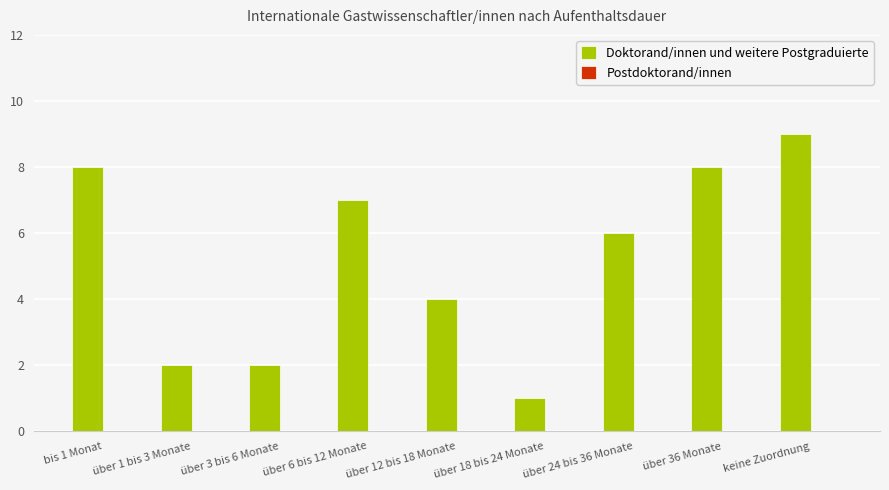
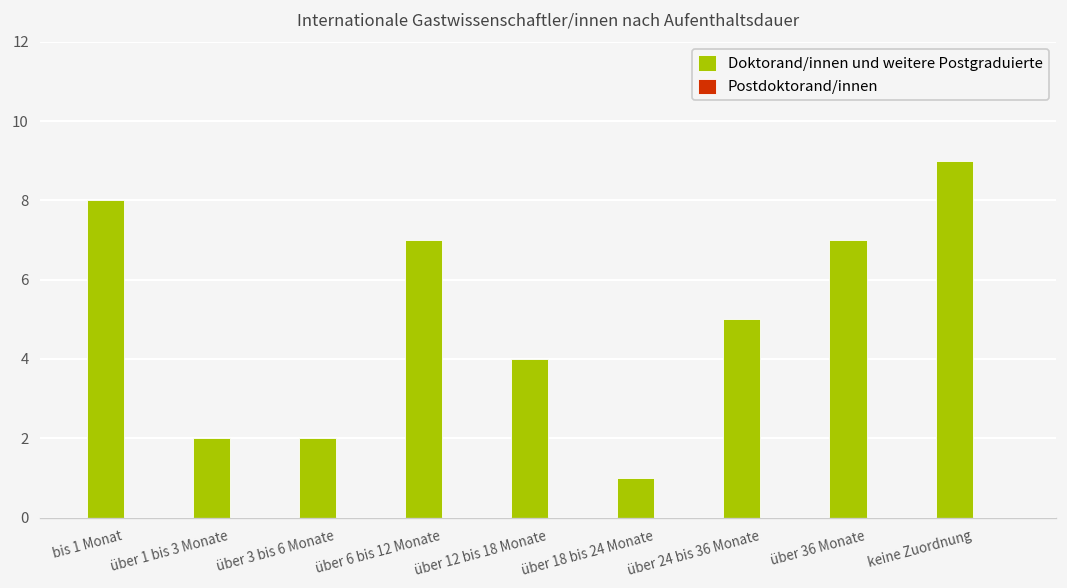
  {
    "Doktorand/innen und weitere Postgraduierte": {
      "bis 1 Monat": 8,
      "über 1 bis 3 Monate": 2,
      "über 3 bis 6 Monate": 2,
      "über 6 bis 12 Monate": 7,
      "über 12 bis 18 Monate": 4,
      "über 18 bis 24 Monate": 1,
-     "über 24 bis 36 Monate": 6,
-     "über 36 Monate": 8,
+     "über 24 bis 36 Monate": 5,
+     "über 36 Monate": 7,
      "keine Zuordnung": 9
    },
    "Postdoktorand/innen": {
      "bis 1 Monat": 0,
      "über 1 bis 3 Monate": 0,
      "über 3 bis 6 Monate": 0,
      "über 6 bis 12 Monate": 0,
      "über 12 bis 18 Monate": 0,
      "über 18 bis 24 Monate": 0,
      "über 24 bis 36 Monate": 0,
      "über 36 Monate": 0,
      "keine Zuordnung": 0
    }
  }
